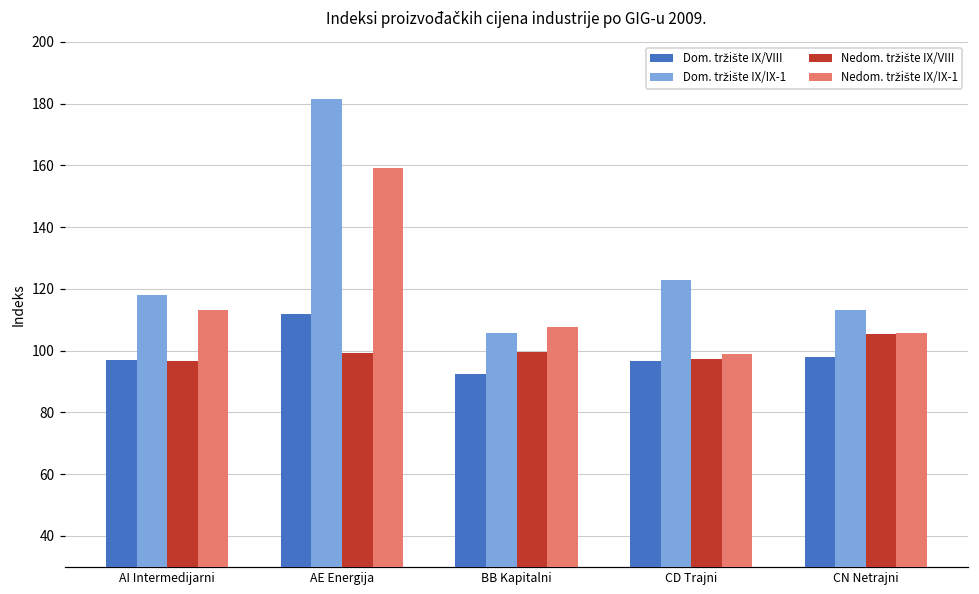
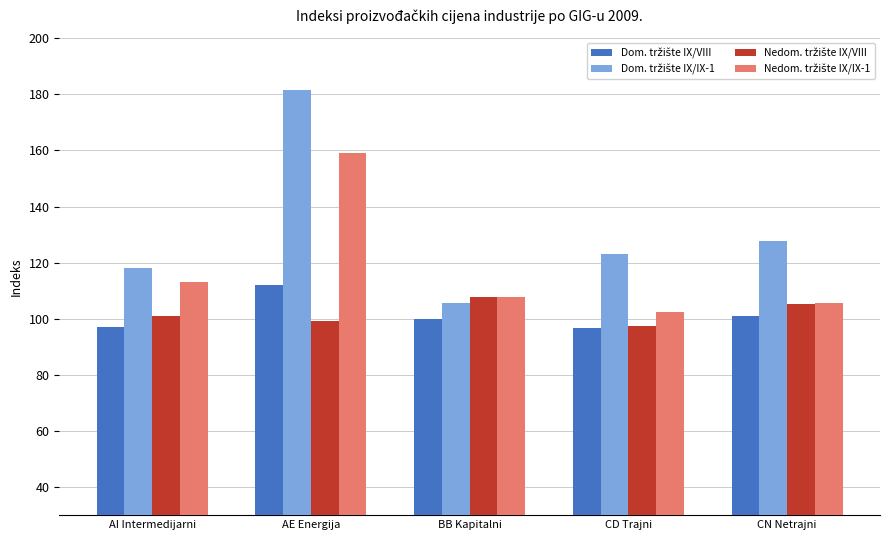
  {
    "Dom. tržište IX/VIII": {
      "AI Intermedijarni": 97,
      "AE Energija": 112,
-     "BB Kapitalni": 93,
+     "BB Kapitalni": 100,
      "CD Trajni": 97,
-     "CN Netrajni": 98
+     "CN Netrajni": 101
    },
    "Dom. tržište IX/IX-1": {
      "AI Intermedijarni": 118,
      "AE Energija": 182,
      "BB Kapitalni": 106,
      "CD Trajni": 123,
-     "CN Netrajni": 113
+     "CN Netrajni": 128
    },
    "Nedom. tržište IX/VIII": {
-     "AI Intermedijarni": 97,
+     "AI Intermedijarni": 101,
      "AE Energija": 99,
-     "BB Kapitalni": 100,
+     "BB Kapitalni": 108,
      "CD Trajni": 97,
      "CN Netrajni": 105
    },
    "Nedom. tržište IX/IX-1": {
      "AI Intermedijarni": 113,
      "AE Energija": 159,
      "BB Kapitalni": 108,
-     "CD Trajni": 99,
+     "CD Trajni": 102,
      "CN Netrajni": 106
    }
  }
